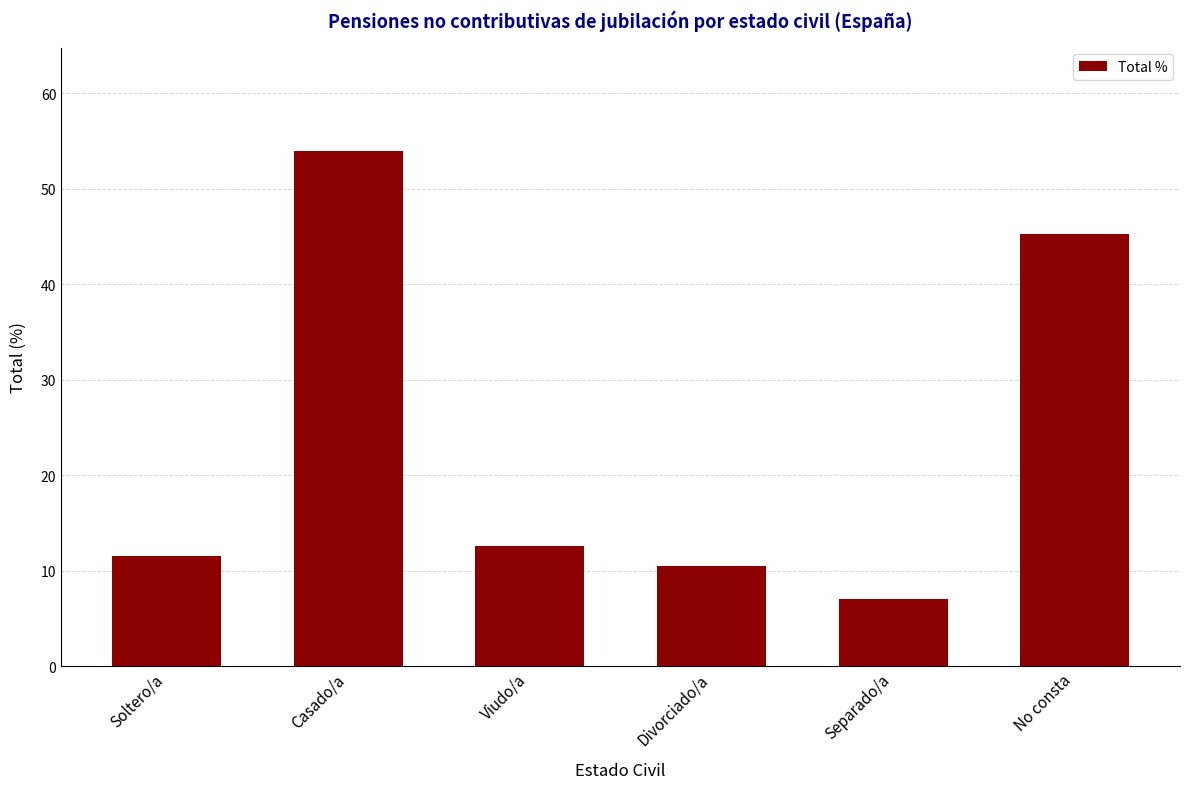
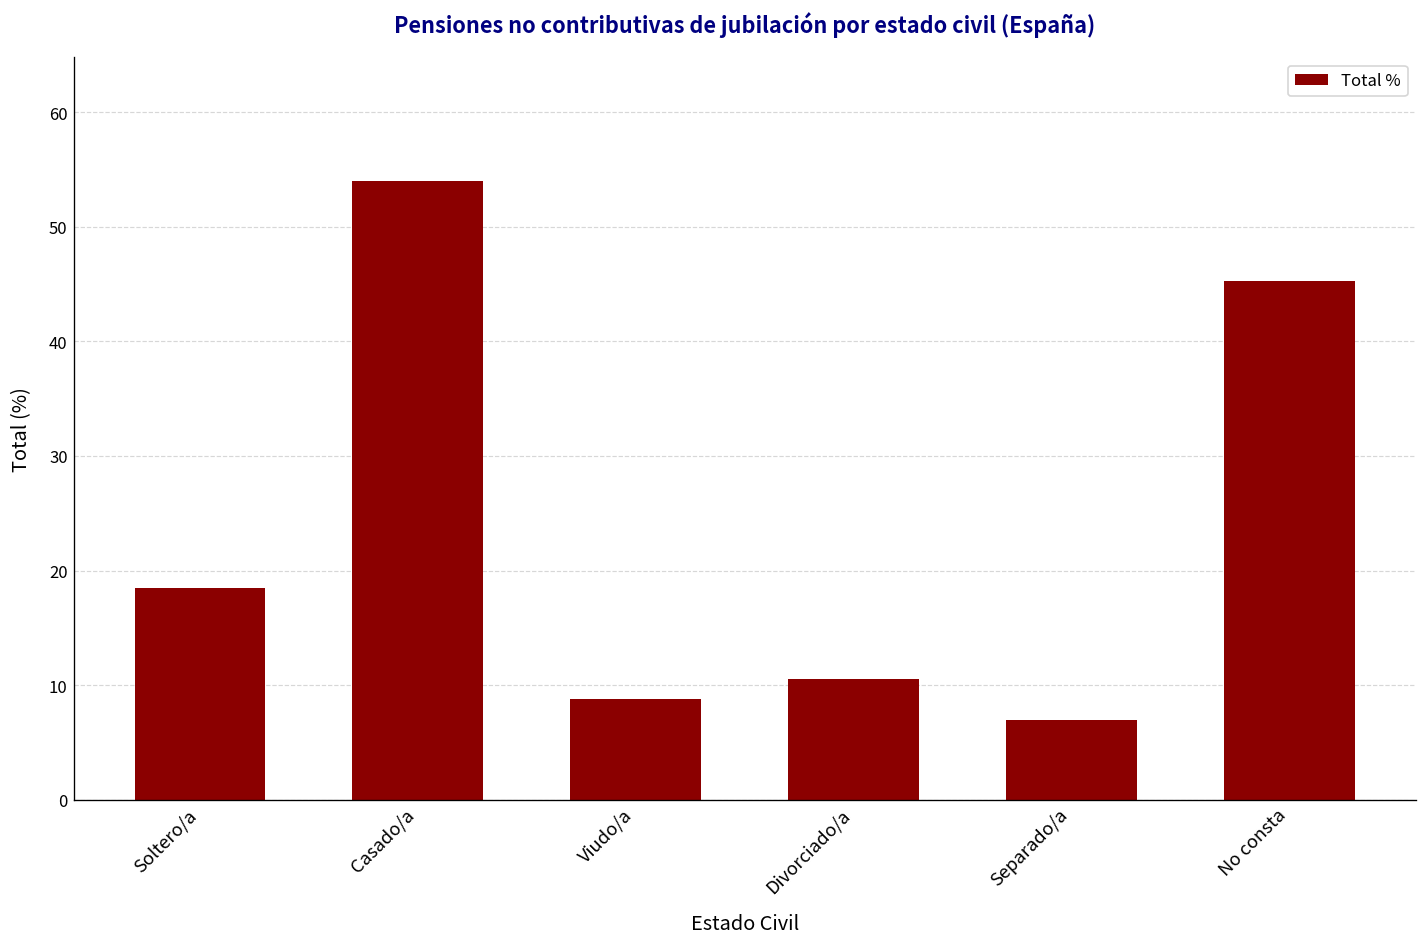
  {
-   "Soltero/a": 12,
+   "Soltero/a": 19,
    "Casado/a": 54,
-   "Viudo/a": 13,
+   "Viudo/a": 9,
    "Divorciado/a": 11,
    "Separado/a": 7,
    "No consta": 45
  }
